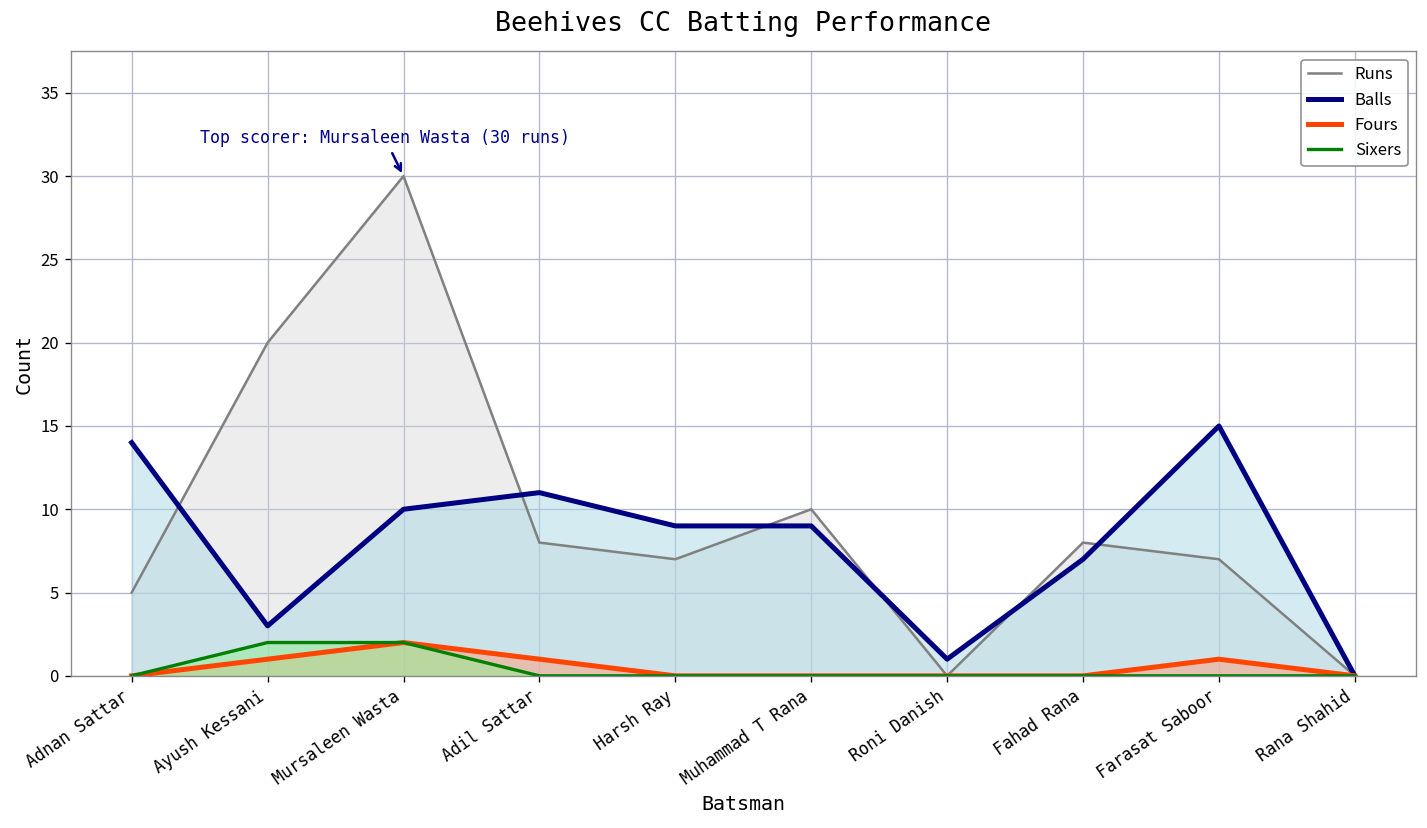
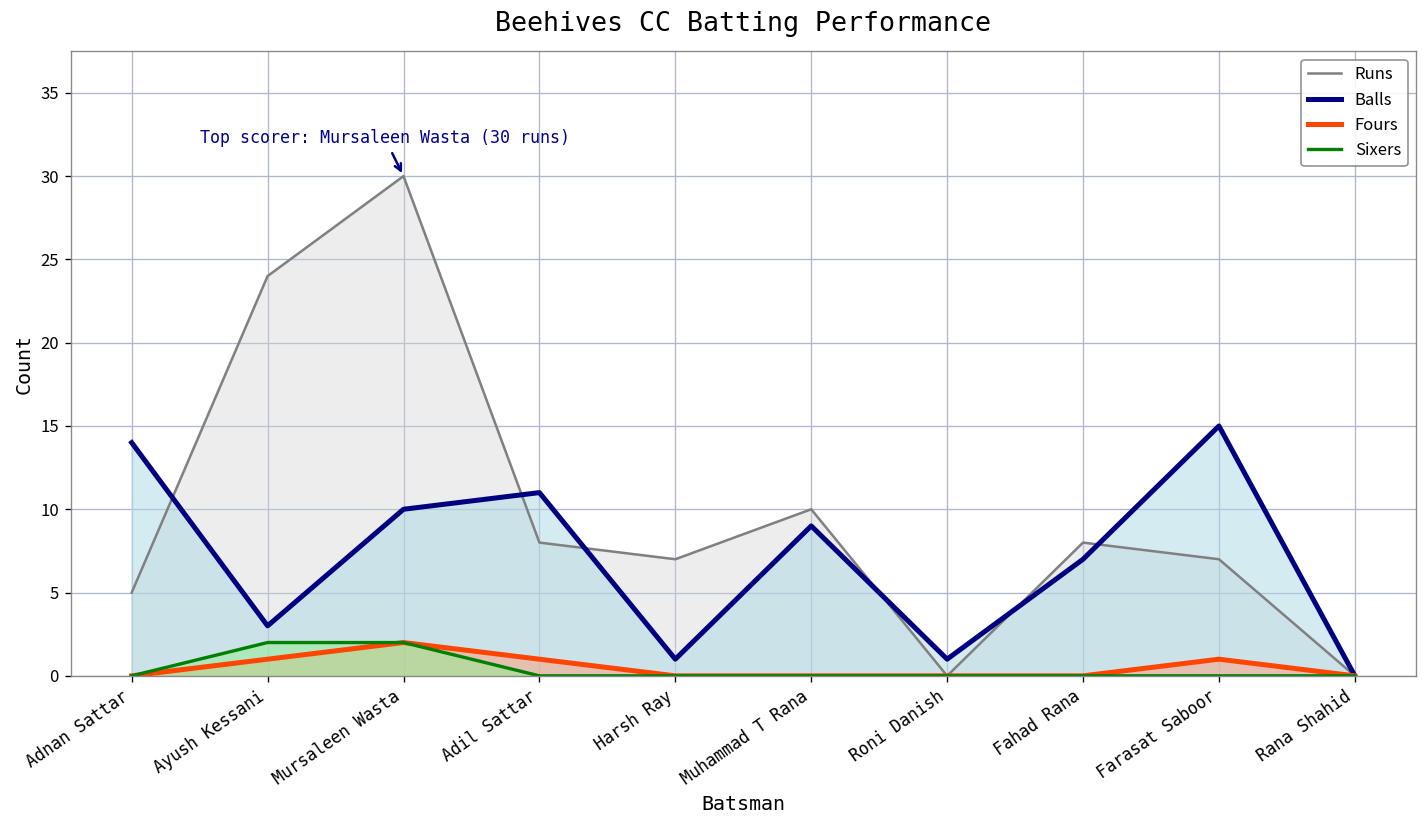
  {
    "Runs": {
      "Adnan Sattar": 5,
-     "Ayush Kessani": 20,
+     "Ayush Kessani": 24,
      "Adil Sattar": 8,
      "Harsh Ray": 7,
      "Muhammad T Rana": 10,
      "Fahad Rana": 8,
      "Farasat Saboor": 7
    },
    "Balls": {
      "Adnan Sattar": 14,
      "Ayush Kessani": 3,
      "Mursaleen Wasta": 10,
      "Adil Sattar": 11,
-     "Harsh Ray": 9,
+     "Harsh Ray": 1,
      "Muhammad T Rana": 9,
      "Roni Danish": 1,
      "Fahad Rana": 7,
      "Farasat Saboor": 15
    },
    "Fours": {
      "Ayush Kessani": 1,
      "Adil Sattar": 1,
      "Farasat Saboor": 1
    },
    "Sixers": {
      "Ayush Kessani": 2,
      "Adil Sattar": 0,
      "Farasat Saboor": 0
    }
  }
